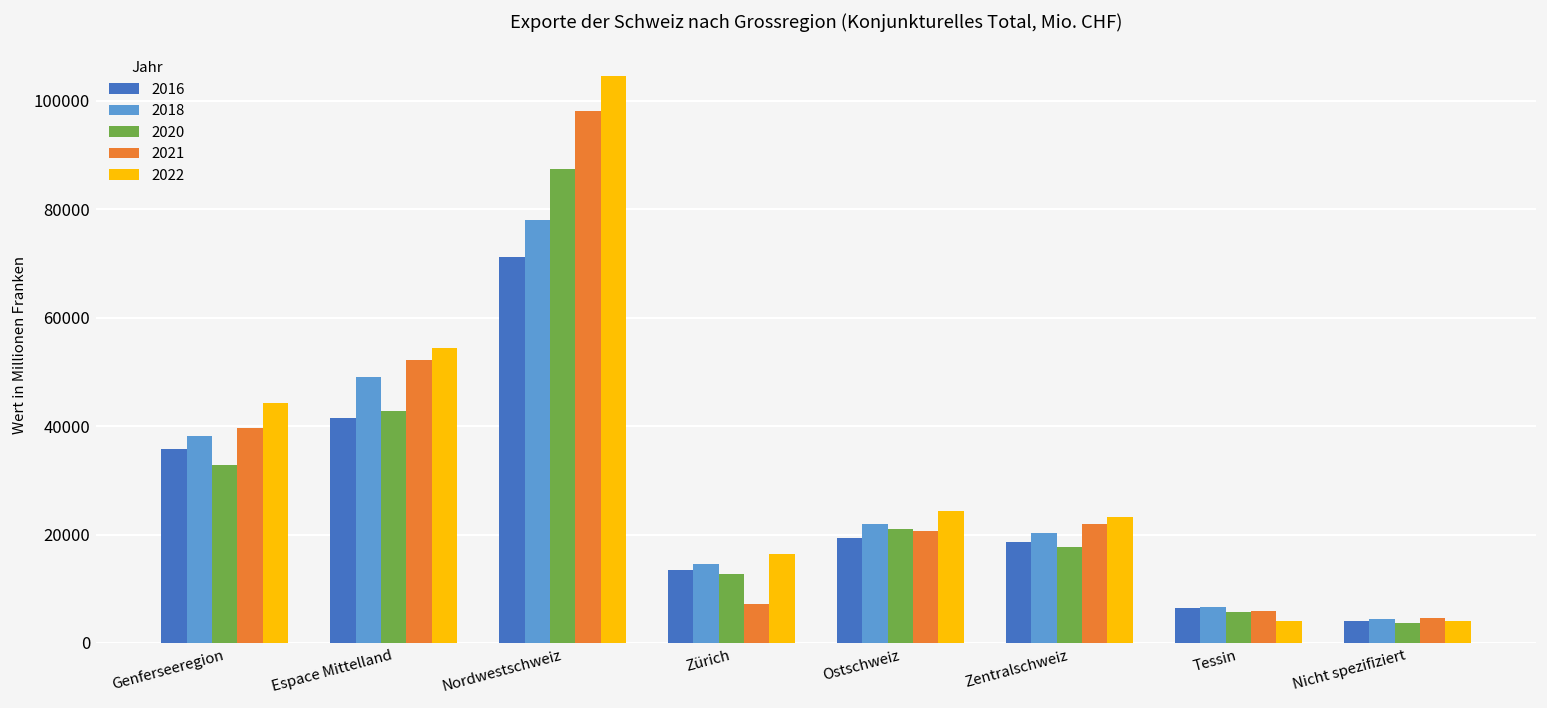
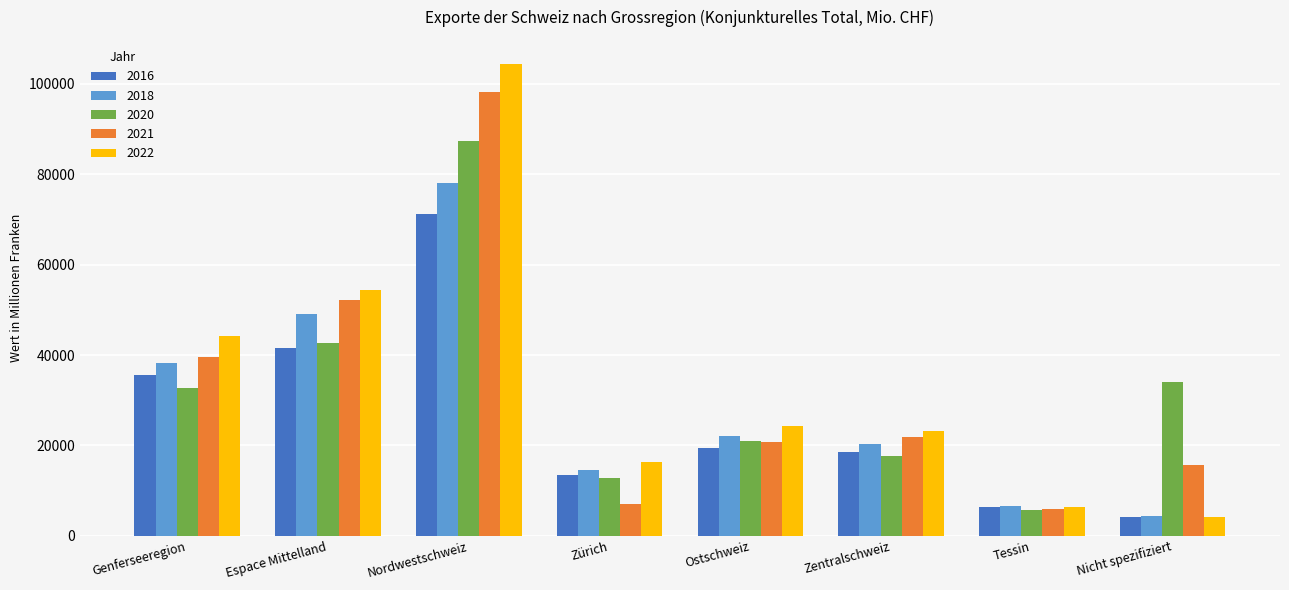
  {
    "2020": {
      "Genferseeregion": 33000,
      "Espace Mittelland": 43000,
      "Nordwestschweiz": 87000,
      "Zürich": 13000,
      "Ostschweiz": 21000,
      "Zentralschweiz": 18000,
      "Tessin": 6000,
-     "Nicht spezifiziert": 4000
+     "Nicht spezifiziert": 34000
    },
    "2021": {
      "Genferseeregion": 40000,
      "Espace Mittelland": 52000,
      "Nordwestschweiz": 98000,
      "Zürich": 7000,
      "Ostschweiz": 21000,
      "Zentralschweiz": 22000,
      "Tessin": 6000,
-     "Nicht spezifiziert": 5000
+     "Nicht spezifiziert": 16000
    },
    "2022": {
      "Genferseeregion": 44000,
      "Espace Mittelland": 54000,
      "Nordwestschweiz": 105000,
      "Zürich": 16000,
      "Ostschweiz": 24000,
      "Zentralschweiz": 23000,
-     "Tessin": 4000,
+     "Tessin": 6000,
      "Nicht spezifiziert": 4000
    }
  }
